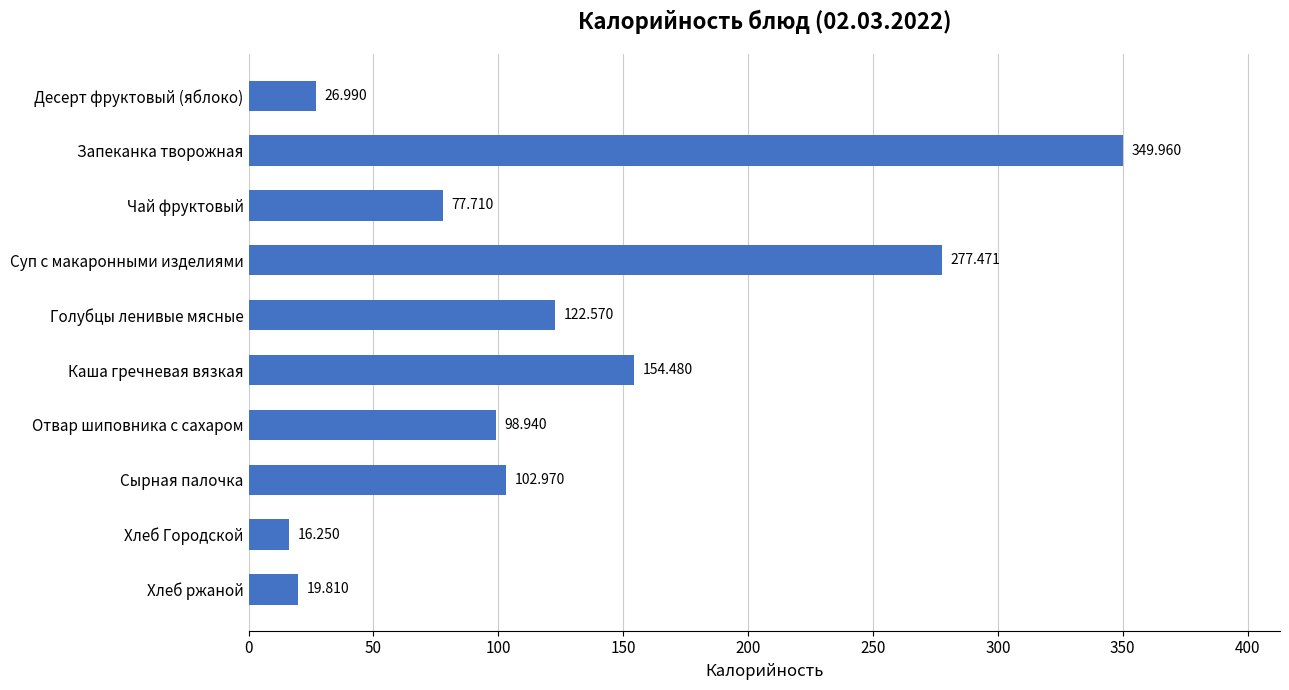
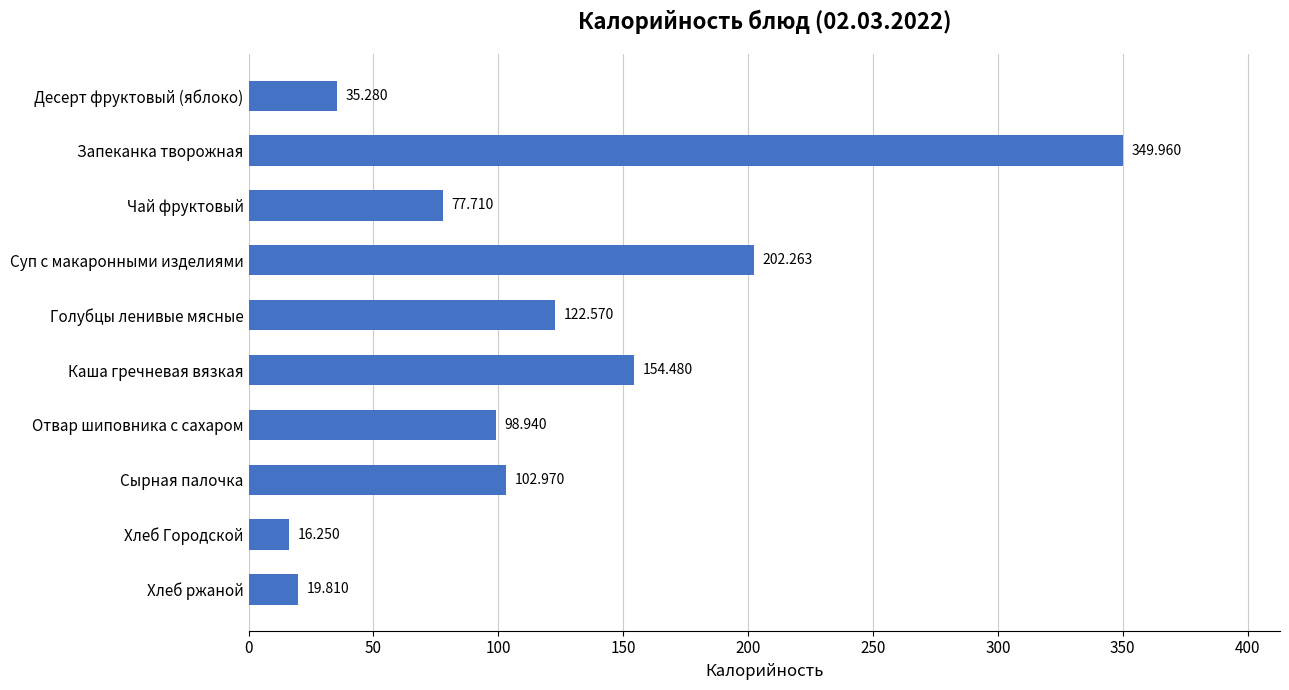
  {
-   "Десерт фруктовый (яблоко)": 26.990,
+   "Десерт фруктовый (яблоко)": 35.280,
    "Запеканка творожная": 349.960,
    "Чай фруктовый": 77.710,
-   "Суп с макаронными изделиями": 277.471,
+   "Суп с макаронными изделиями": 202.263,
    "Голубцы ленивые мясные": 122.570,
    "Каша гречневая вязкая": 154.480,
    "Отвар шиповника с сахаром": 98.940,
    "Сырная палочка": 102.970,
    "Хлеб Городской": 16.250,
    "Хлеб ржаной": 19.810
  }
